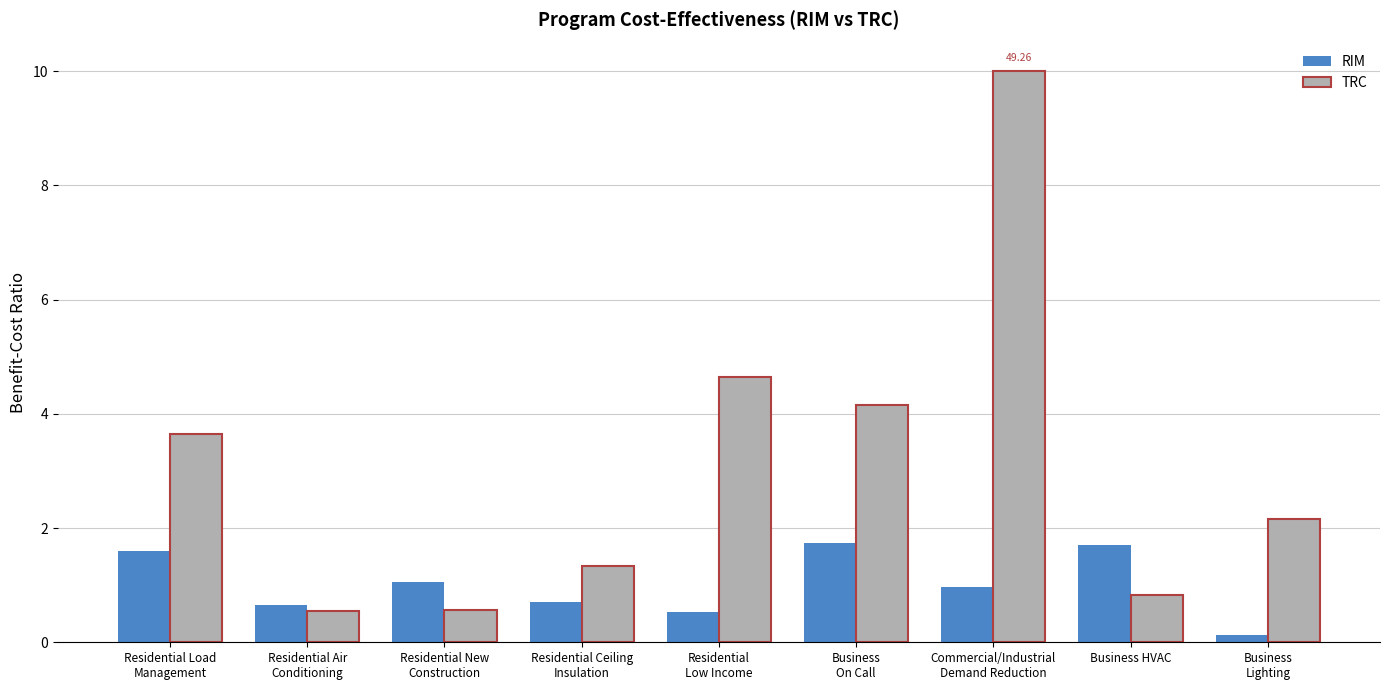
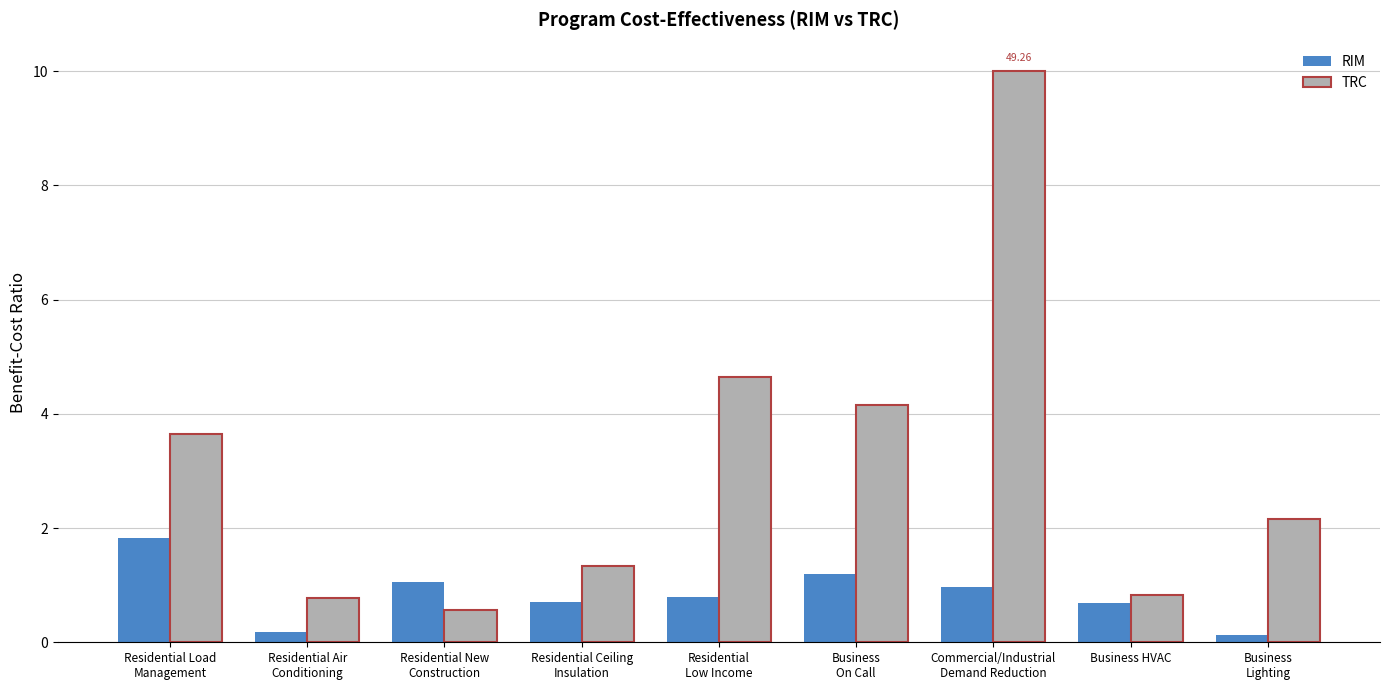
  {
    "RIM": {
-     "Residential Load Management": 1.6,
-     "Residential Air Conditioning": 0.7,
+     "Residential Load Management": 1.8,
+     "Residential Air Conditioning": 0.2,
      "Residential New Construction": 1.1,
      "Residential Ceiling Insulation": 0.7,
-     "Residential Low Income": 0.5,
-     "Business On Call": 1.7,
+     "Residential Low Income": 0.8,
+     "Business On Call": 1.2,
      "Commercial/Industrial Demand Reduction": 1.0,
-     "Business HVAC": 1.7,
+     "Business HVAC": 0.7,
      "Business Lighting": 0.1
    },
    "TRC": {
      "Residential Load Management": 3.6,
-     "Residential Air Conditioning": 0.6,
+     "Residential Air Conditioning": 0.8,
      "Residential New Construction": 0.6,
      "Residential Ceiling Insulation": 1.3,
      "Residential Low Income": 4.6,
      "Business On Call": 4.2,
      "Business HVAC": 0.8,
      "Business Lighting": 2.2
    }
  }
